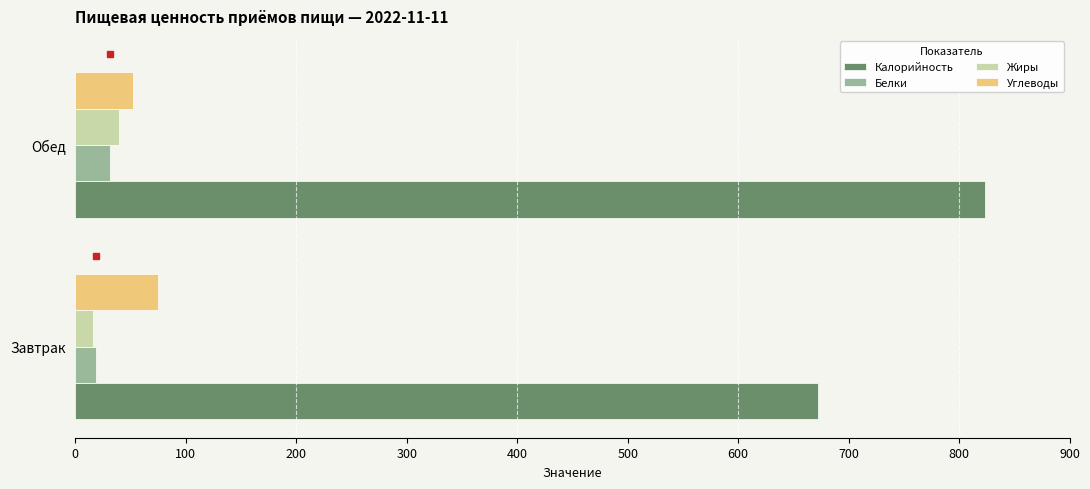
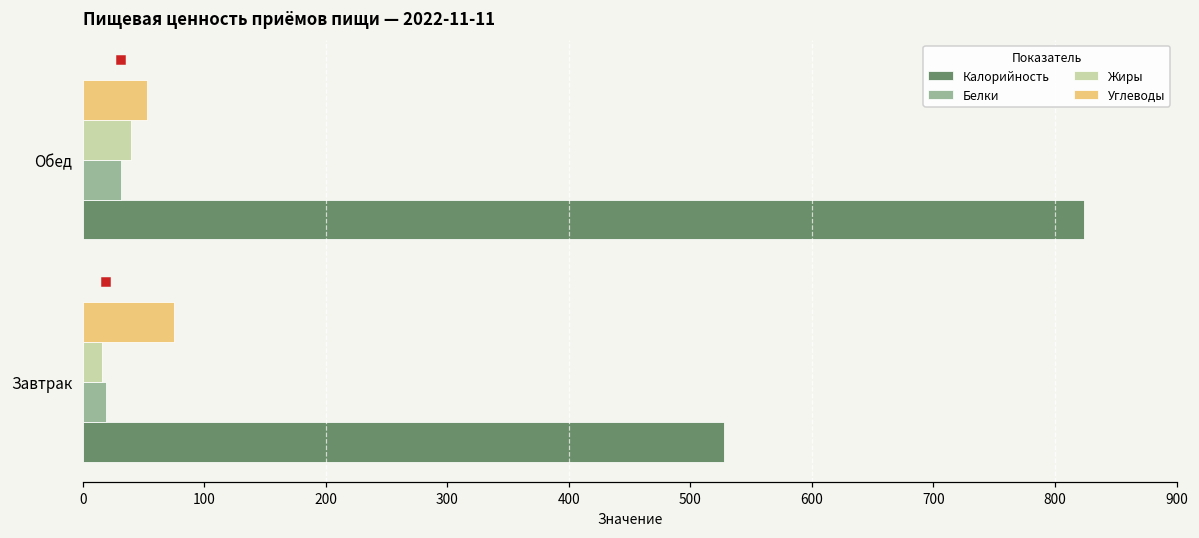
  {
    "Калорийность": {
      "Обед": 824,
-     "Завтрак": 672
+     "Завтрак": 527
    },
    "Углеводы": {
      "Обед": 52,
      "Завтрак": 75
    }
  }
